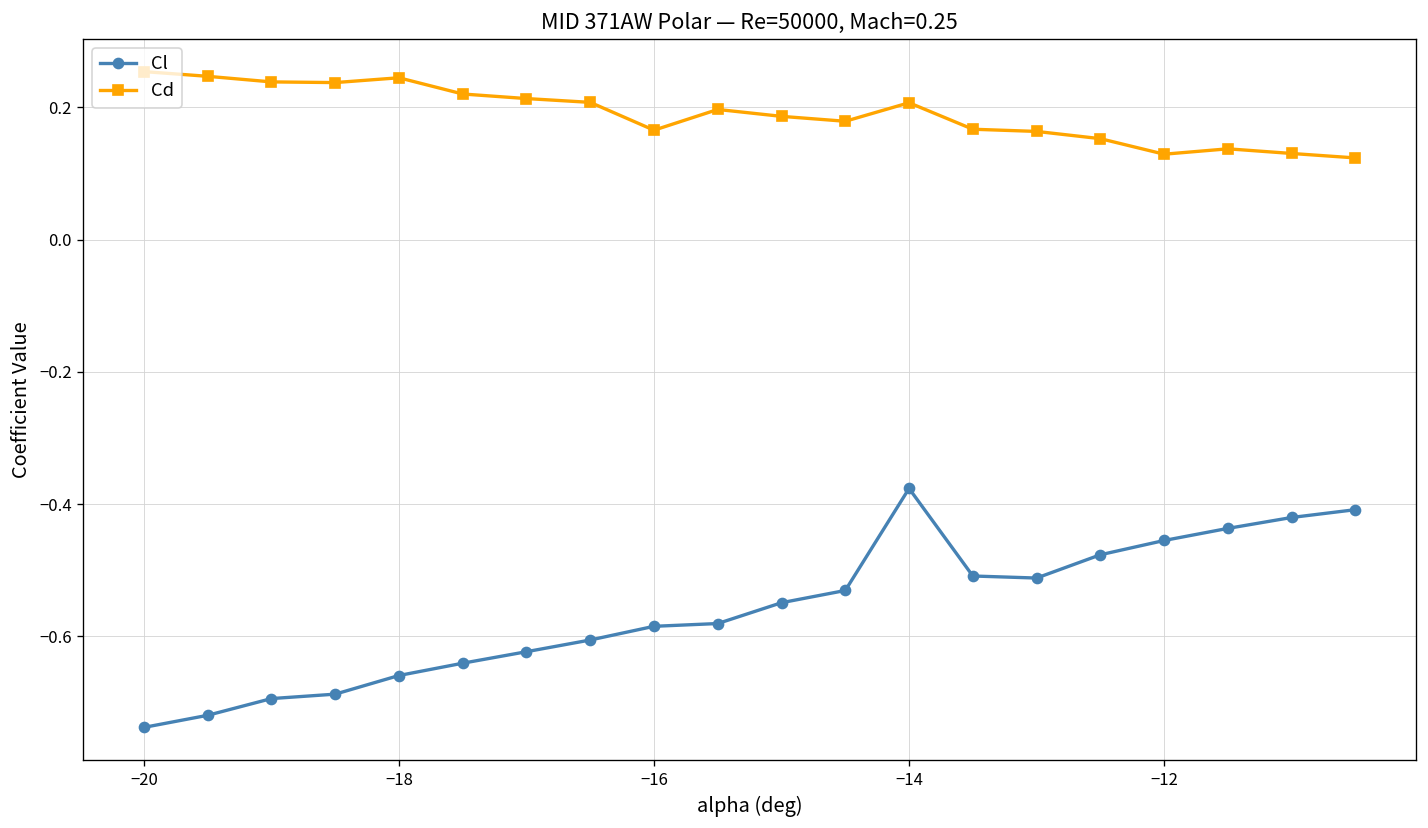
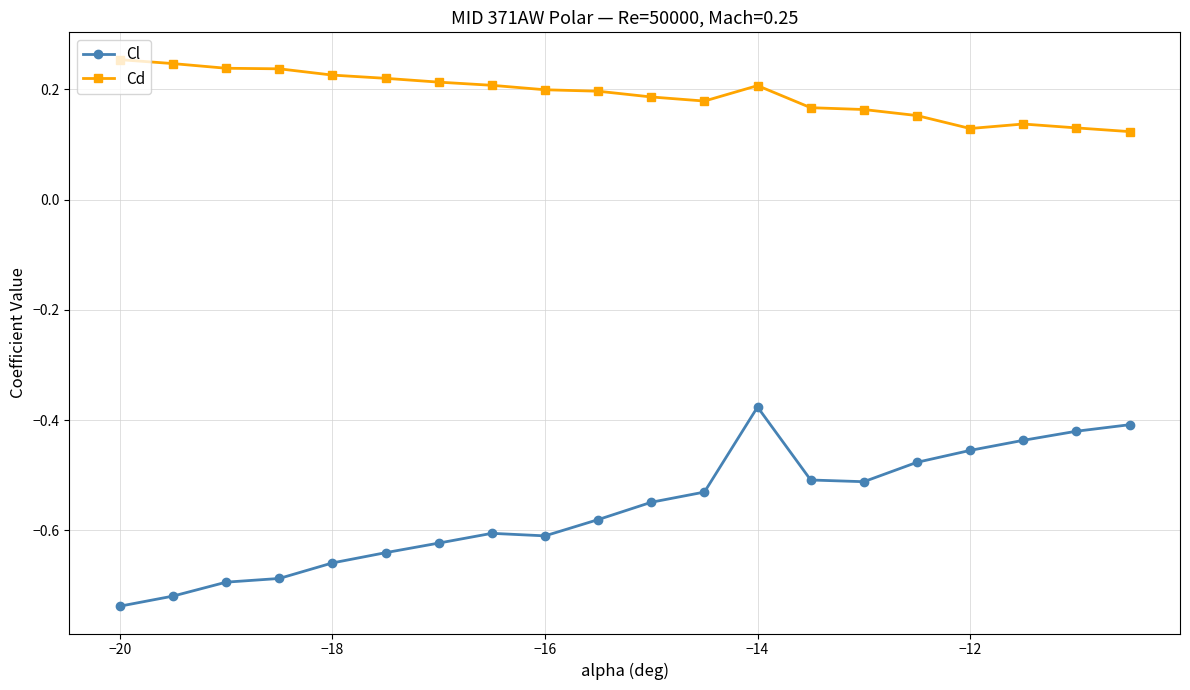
  {
    "Cl": {
      "−20": -0.74,
      "−18": -0.66,
-     "−16": -0.58,
+     "−16": -0.61,
      "−14": -0.38,
      "−12": -0.46
    },
    "Cd": {
-     "−18": 0.24,
-     "−16": 0.17,
+     "−18": 0.23,
+     "−16": 0.20,
      "−14": 0.21,
      "−12": 0.13
    }
  }
